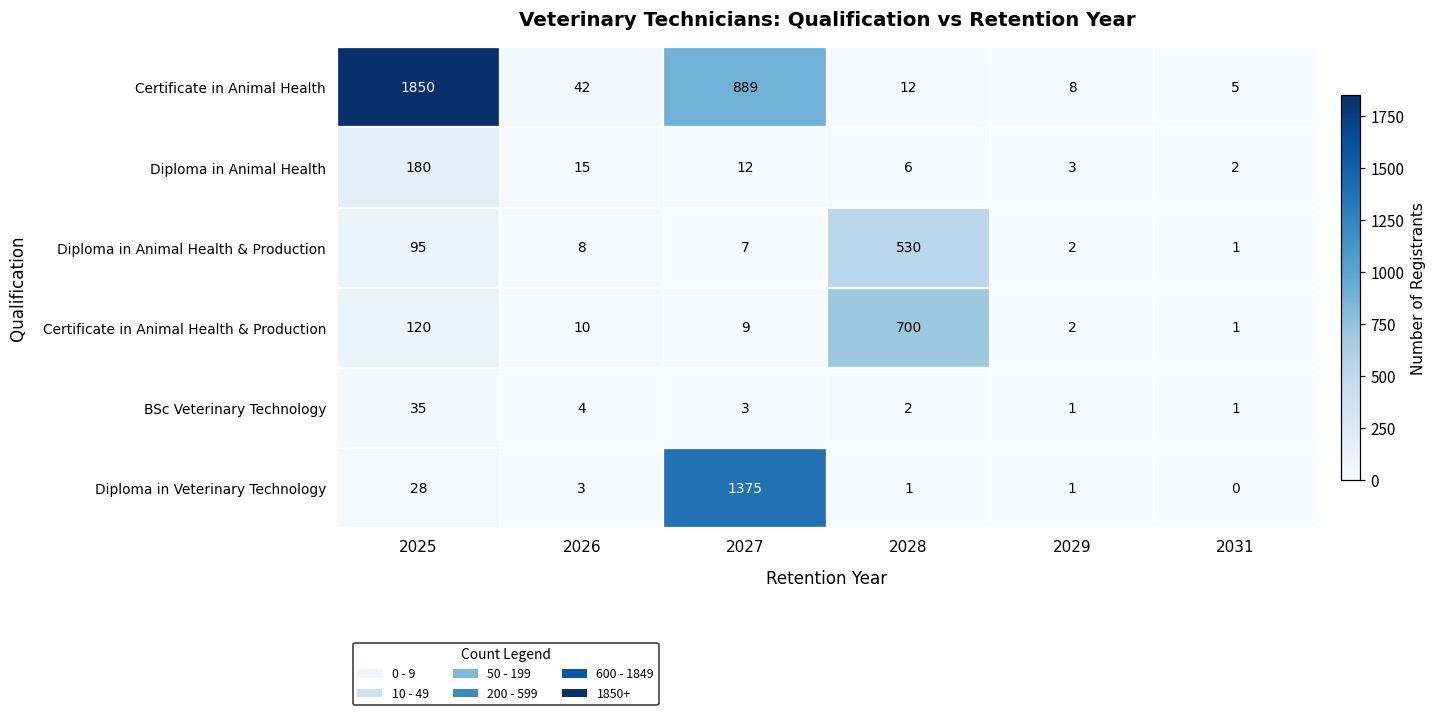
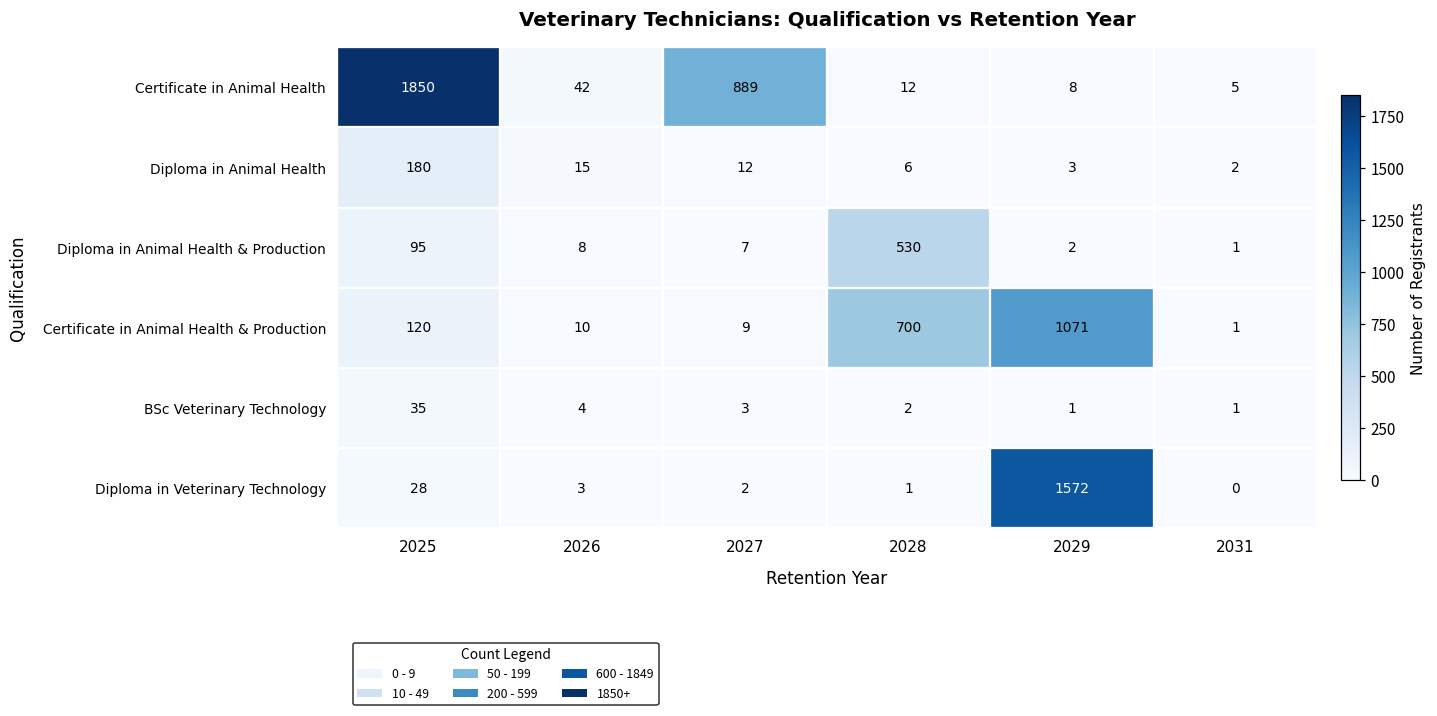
  {
    "Certificate in Animal Health": {
      "2025": 1850,
      "2026": 42,
      "2027": 889,
      "2028": 12,
      "2029": 8,
      "2031": 5
    },
    "Diploma in Animal Health": {
      "2025": 180,
      "2026": 15,
      "2027": 12,
      "2028": 6,
      "2029": 3,
      "2031": 2
    },
    "Diploma in Animal Health & Production": {
      "2025": 95,
      "2026": 8,
      "2027": 7,
      "2028": 530,
      "2029": 2,
      "2031": 1
    },
    "Certificate in Animal Health & Production": {
      "2025": 120,
      "2026": 10,
      "2027": 9,
      "2028": 700,
-     "2029": 2,
+     "2029": 1071,
      "2031": 1
    },
    "BSc Veterinary Technology": {
      "2025": 35,
      "2026": 4,
      "2027": 3,
      "2028": 2,
      "2029": 1,
      "2031": 1
    },
    "Diploma in Veterinary Technology": {
      "2025": 28,
      "2026": 3,
-     "2027": 1375,
+     "2027": 2,
      "2028": 1,
-     "2029": 1,
+     "2029": 1572,
      "2031": 0
    }
  }
